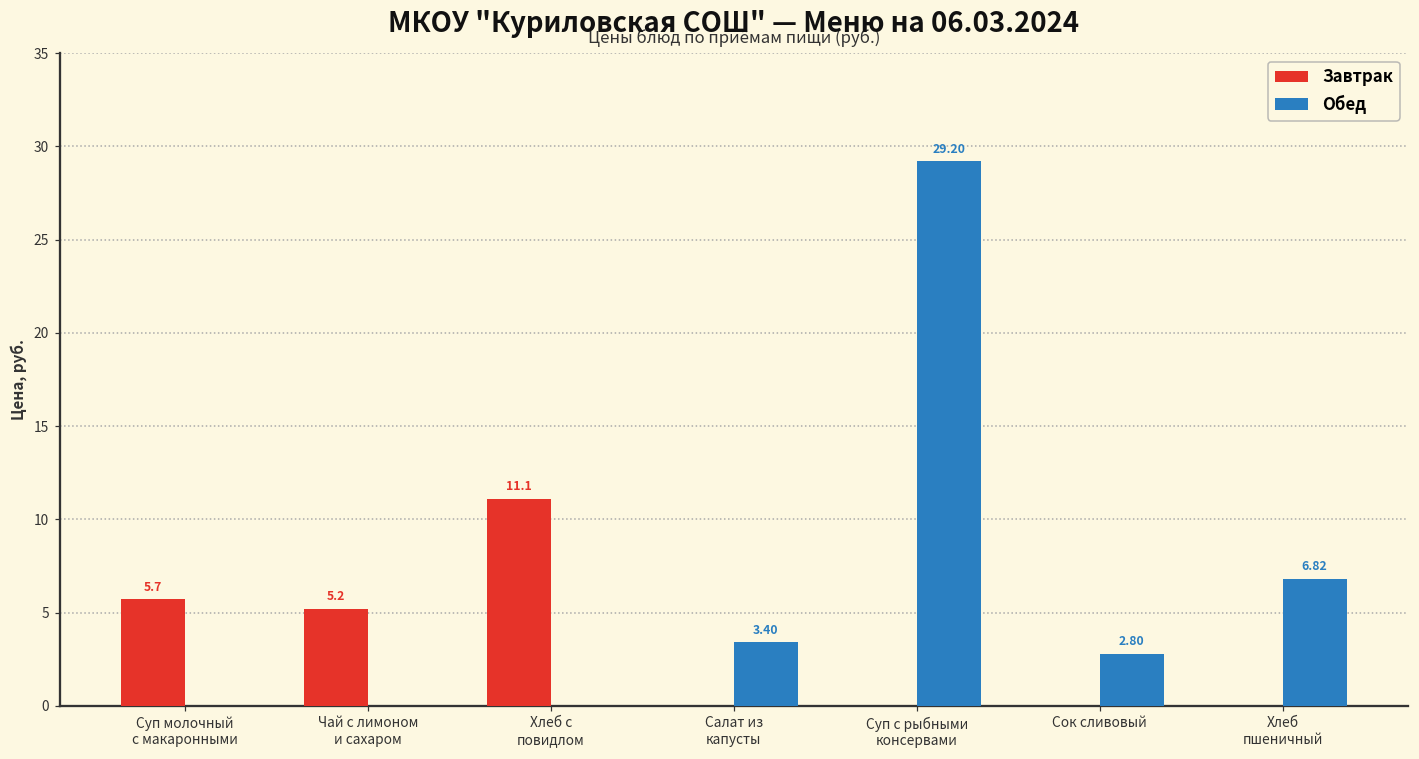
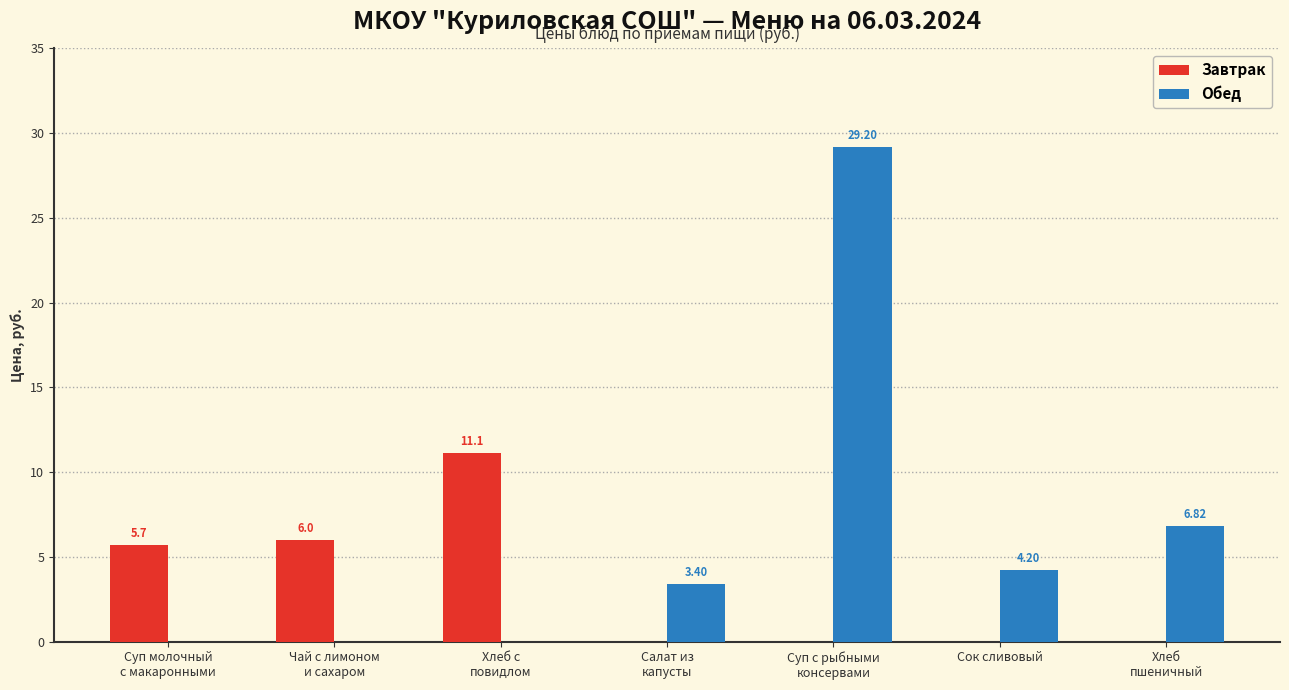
  {
    "Завтрак": {
      "Суп молочный с макаронными": 5.7,
-     "Чай с лимоном и сахаром": 5.2,
+     "Чай с лимоном и сахаром": 6.0,
      "Хлеб с повидлом": 11.1
    },
    "Обед": {
      "Салат из капусты": 3.40,
      "Суп с рыбными консервами": 29.20,
-     "Сок сливовый": 2.80,
+     "Сок сливовый": 4.20,
      "Хлеб пшеничный": 6.82
    }
  }
